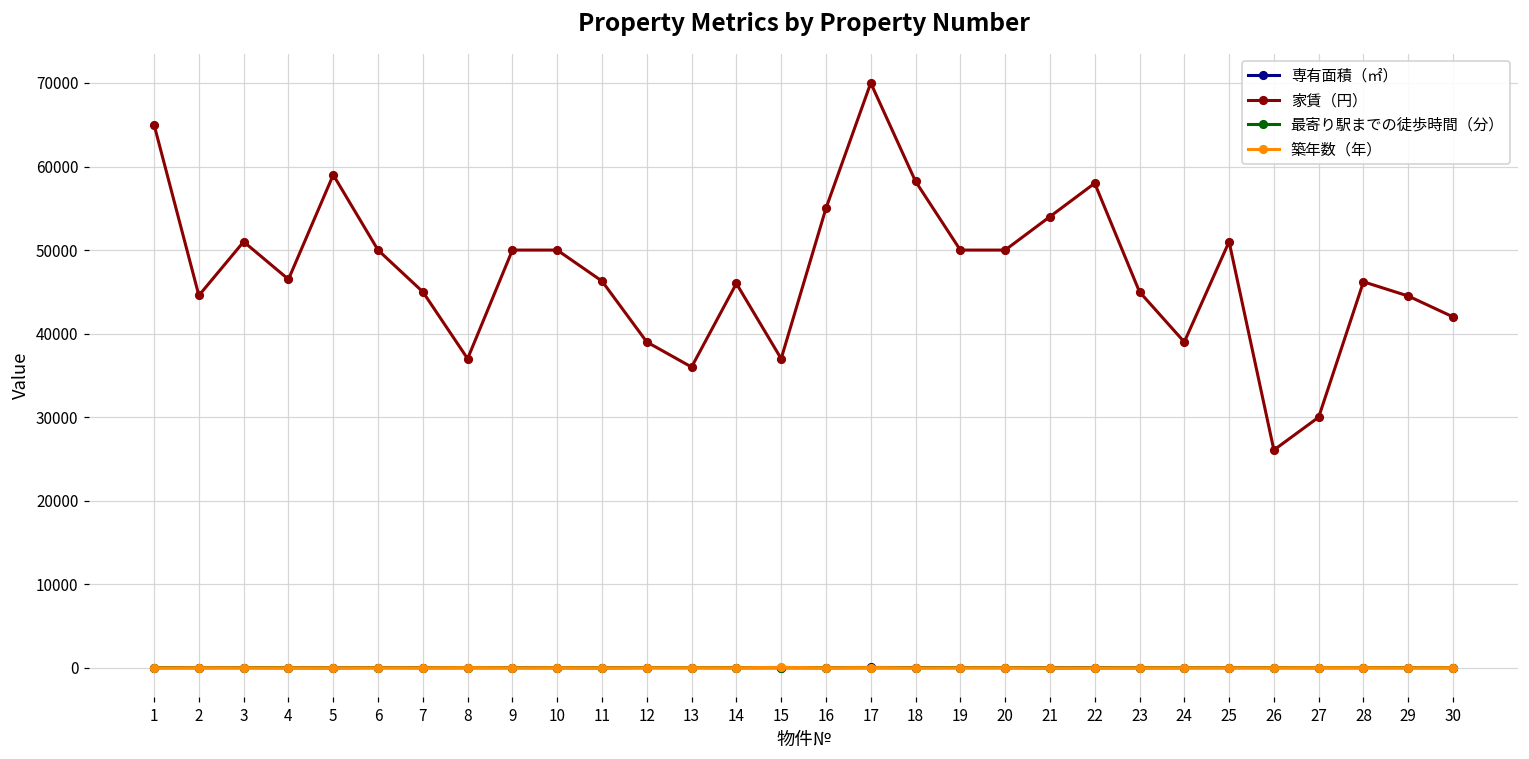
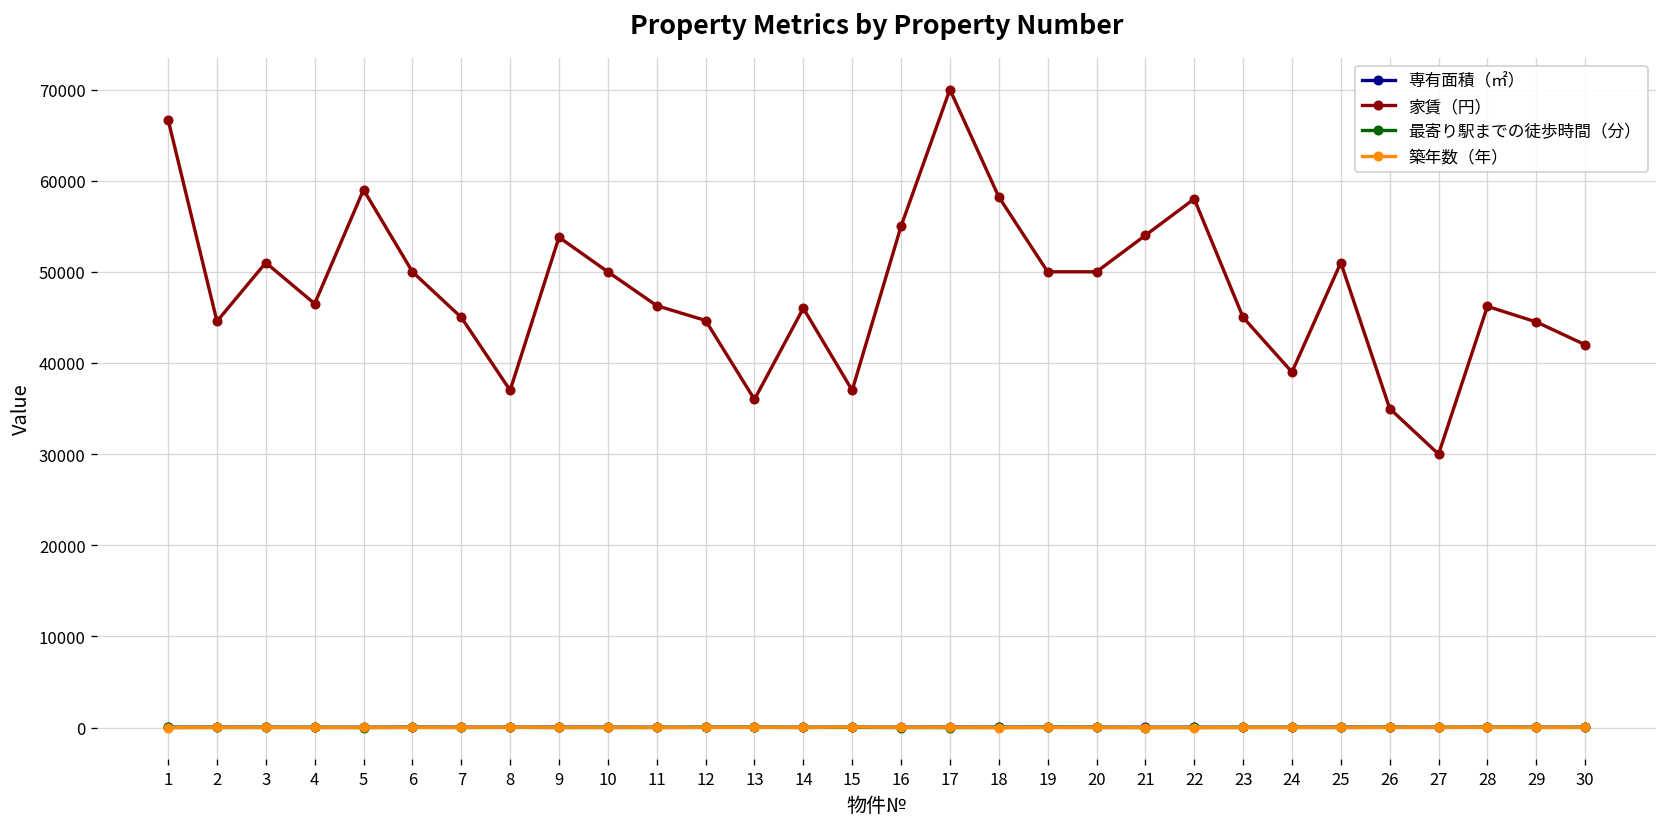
  {
    "築年数（年）": {
      "1": 0,
      "2": 0,
      "3": 0,
      "4": 0,
      "5": 0,
      "6": 0,
      "7": 0,
      "8": 0,
      "9": 0,
      "10": 0,
      "11": 0,
      "12": 0,
      "13": 0,
      "14": 0,
      "15": 0,
      "16": 0,
      "17": 0,
      "18": 0,
      "19": 0,
      "20": 0,
      "21": 0,
      "22": 0,
      "23": 0,
      "24": 0,
      "25": 0,
      "26": 0,
      "27": 0,
      "28": 0,
      "29": 0,
      "30": 0
    },
    "家賃（円）": {
-     "1": 65000,
+     "1": 67000,
      "2": 45000,
      "3": 51000,
      "4": 47000,
      "5": 59000,
      "6": 50000,
      "7": 45000,
      "8": 37000,
-     "9": 50000,
+     "9": 54000,
      "10": 50000,
      "11": 46000,
-     "12": 39000,
+     "12": 45000,
      "13": 36000,
      "14": 46000,
      "15": 37000,
      "16": 55000,
      "17": 70000,
      "18": 58000,
      "19": 50000,
      "20": 50000,
      "21": 54000,
      "22": 58000,
      "23": 45000,
      "24": 39000,
      "25": 51000,
-     "26": 26000,
+     "26": 35000,
      "27": 30000,
      "28": 46000,
      "29": 45000,
      "30": 42000
    }
  }
